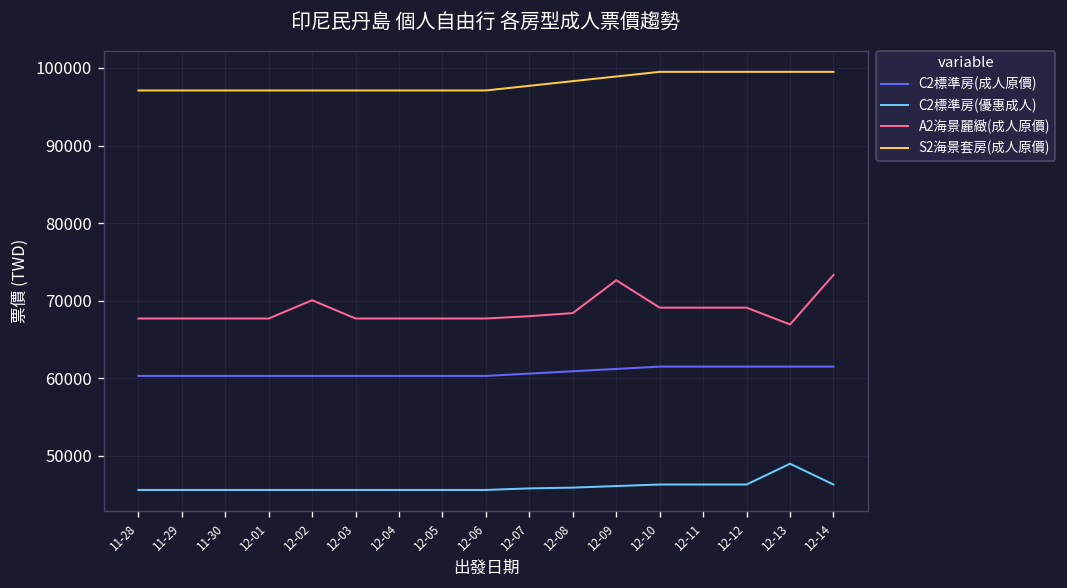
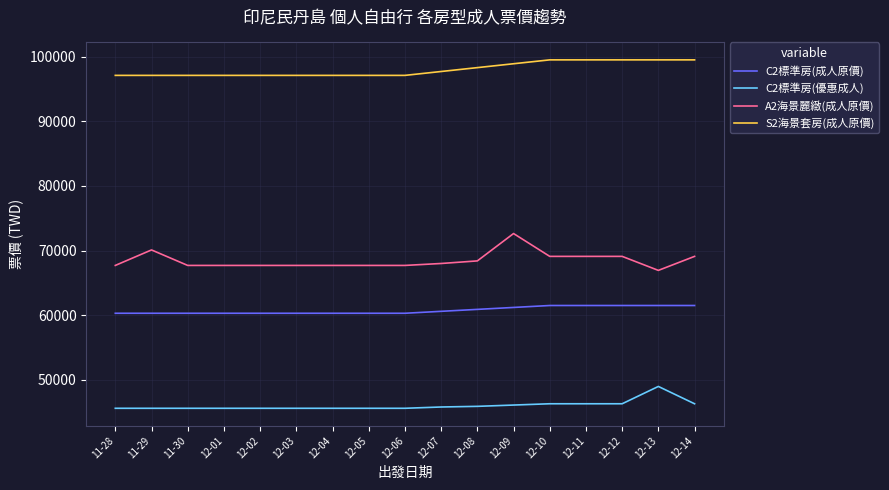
  {
    "C2標準房(成人原價)": {
      "11-28": 60000,
      "11-29": 60000,
      "11-30": 60000,
      "12-01": 60000,
      "12-02": 60000,
      "12-03": 60000,
      "12-04": 60000,
      "12-05": 60000,
      "12-06": 60000,
      "12-07": 61000,
      "12-08": 61000,
      "12-09": 61000,
      "12-10": 62000,
      "12-11": 62000,
      "12-12": 62000,
      "12-13": 62000,
      "12-14": 62000
    },
    "C2標準房(優惠成人)": {
      "11-28": 46000,
      "11-29": 46000,
      "11-30": 46000,
      "12-01": 46000,
      "12-02": 46000,
      "12-03": 46000,
      "12-04": 46000,
      "12-05": 46000,
      "12-06": 46000,
      "12-07": 46000,
      "12-08": 46000,
      "12-09": 46000,
      "12-10": 46000,
      "12-11": 46000,
      "12-12": 46000,
      "12-13": 49000,
      "12-14": 46000
    },
    "A2海景麗緻(成人原價)": {
      "11-28": 68000,
-     "11-29": 68000,
+     "11-29": 70000,
      "11-30": 68000,
      "12-01": 68000,
-     "12-02": 70000,
+     "12-02": 68000,
      "12-03": 68000,
      "12-04": 68000,
      "12-05": 68000,
      "12-06": 68000,
      "12-07": 68000,
      "12-08": 68000,
      "12-09": 73000,
      "12-10": 69000,
      "12-11": 69000,
      "12-12": 69000,
      "12-13": 67000,
-     "12-14": 73000
+     "12-14": 69000
    },
    "S2海景套房(成人原價)": {
      "11-28": 97000,
      "11-29": 97000,
      "11-30": 97000,
      "12-01": 97000,
      "12-02": 97000,
      "12-03": 97000,
      "12-04": 97000,
      "12-05": 97000,
      "12-06": 97000,
      "12-07": 98000,
      "12-08": 98000,
      "12-09": 99000,
      "12-10": 100000,
      "12-11": 100000,
      "12-12": 100000,
      "12-13": 100000,
      "12-14": 100000
    }
  }
